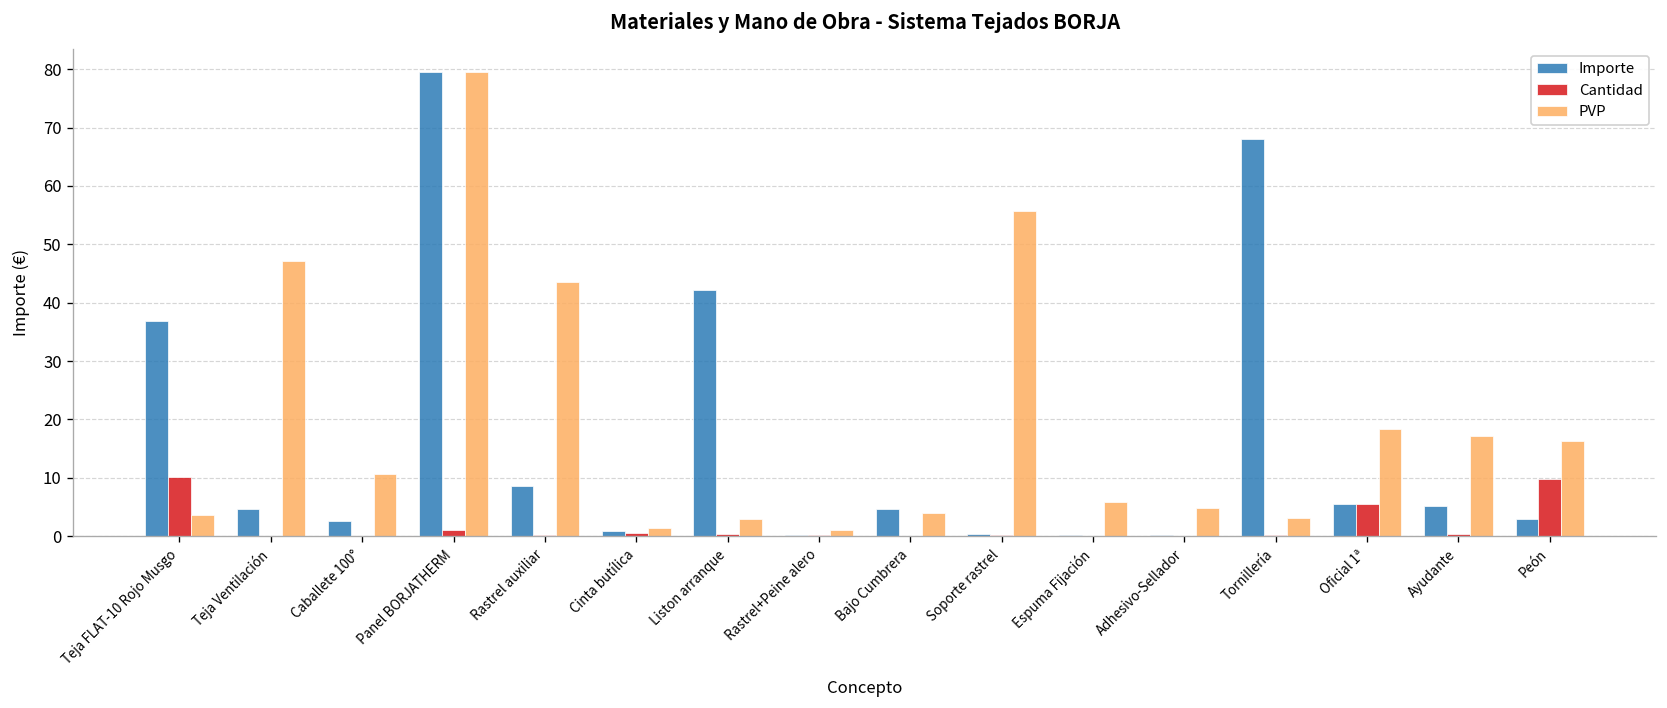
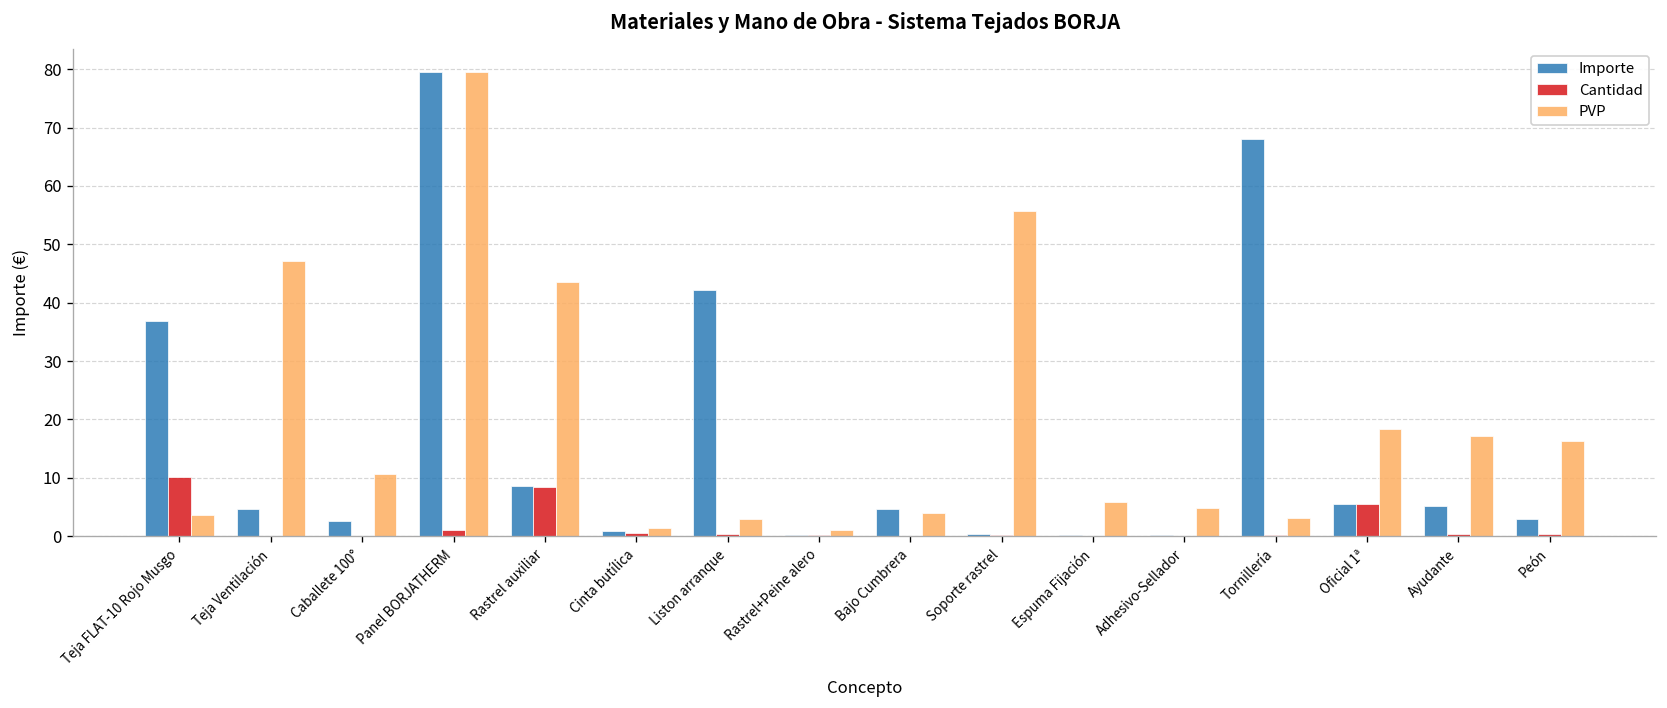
  {
    "Importe": {
      "Teja FLAT-10 Rojo Musgo": 37,
      "Teja Ventilación": 5,
      "Caballete 100°": 3,
      "Panel BORJATHERM": 80,
      "Rastrel auxiliar": 9,
      "Cinta butílica": 1,
      "Liston arranque": 42,
      "Bajo Cumbrera": 5,
      "Tornillería": 68,
      "Oficial 1ª": 6,
      "Ayudante": 5,
      "Peón": 3
    },
    "Cantidad": {
      "Teja FLAT-10 Rojo Musgo": 10,
      "Panel BORJATHERM": 1,
-     "Rastrel auxiliar": 0,
+     "Rastrel auxiliar": 8,
      "Cinta butílica": 1,
      "Oficial 1ª": 6,
-     "Peón": 10
+     "Peón": 0
    },
    "PVP": {
      "Teja FLAT-10 Rojo Musgo": 4,
      "Teja Ventilación": 47,
      "Caballete 100°": 11,
      "Panel BORJATHERM": 80,
      "Rastrel auxiliar": 43,
      "Cinta butílica": 1,
      "Liston arranque": 3,
      "Rastrel+Peine alero": 1,
      "Bajo Cumbrera": 4,
      "Soporte rastrel": 56,
      "Espuma Fijación": 6,
      "Adhesivo-Sellador": 5,
      "Tornillería": 3,
      "Oficial 1ª": 18,
      "Ayudante": 17,
      "Peón": 16
    }
  }
